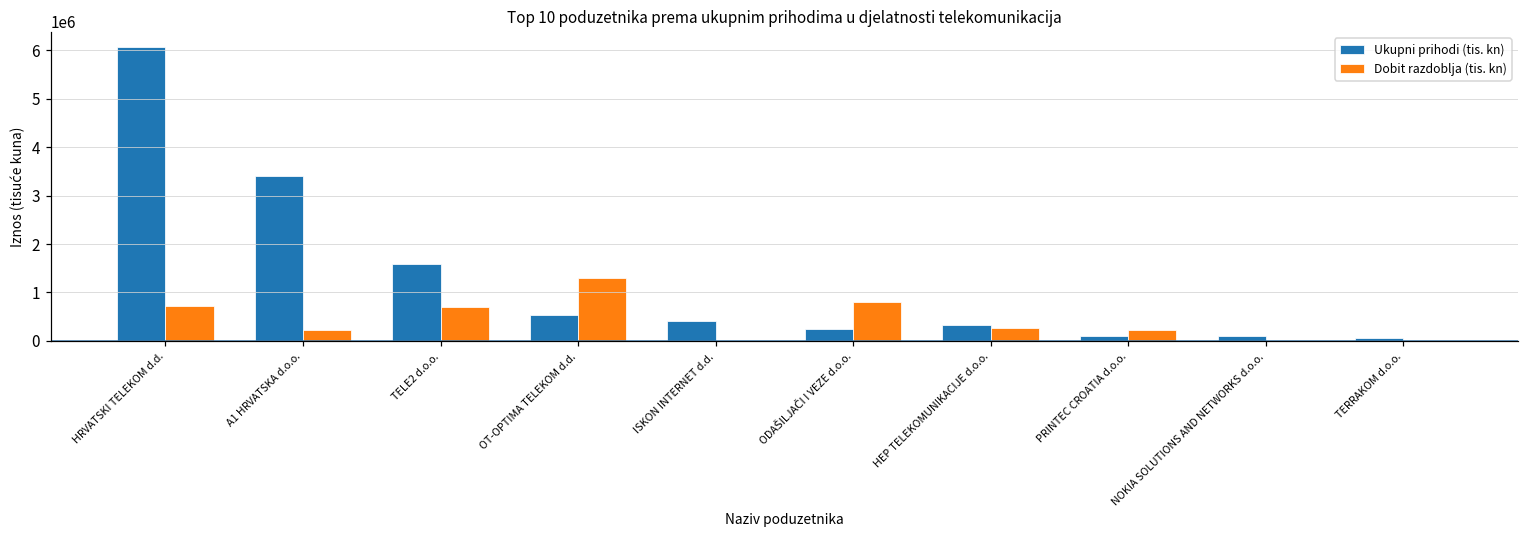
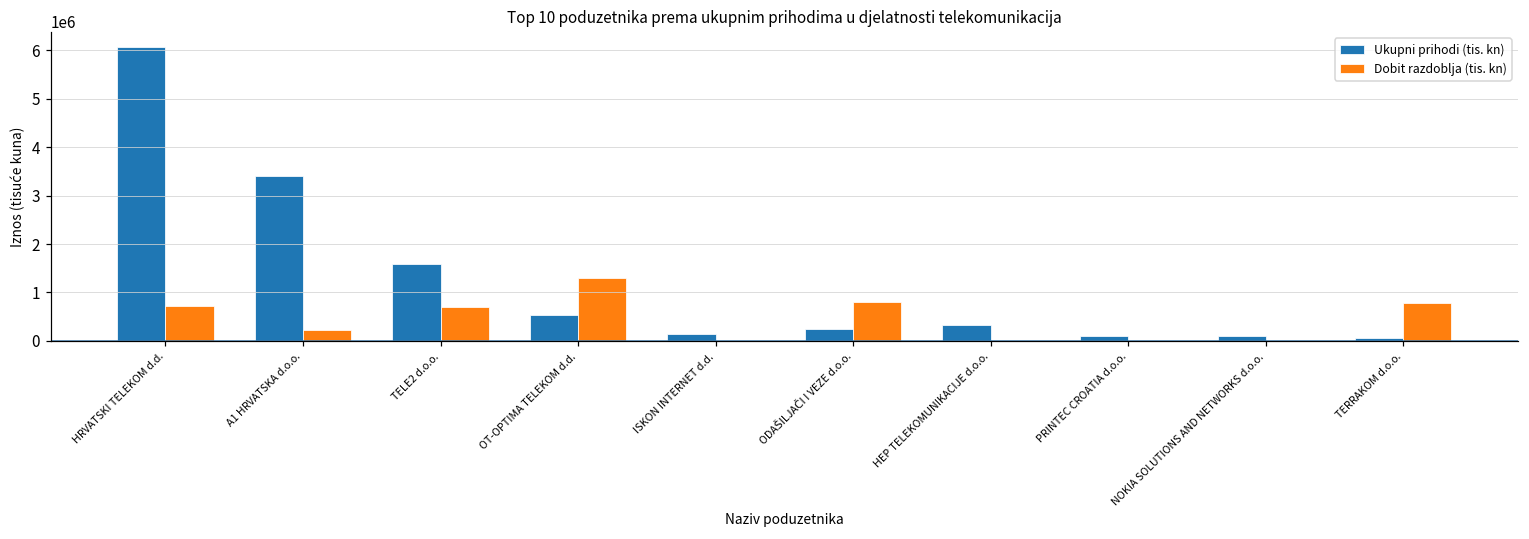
  {
    "Ukupni prihodi (tis. kn)": {
      "HRVATSKI TELEKOM d.d.": 6100000,
      "A1 HRVATSKA d.o.o.": 3400000,
      "TELE2 d.o.o.": 1600000,
      "OT-OPTIMA TELEKOM d.d.": 500000,
-     "ISKON INTERNET d.d.": 400000,
+     "ISKON INTERNET d.d.": 100000,
      "ODAŠILJAČI I VEZE d.o.o.": 300000,
      "HEP TELEKOMUNIKACIJE d.o.o.": 300000,
      "PRINTEC CROATIA d.o.o.": 100000,
      "NOKIA SOLUTIONS AND NETWORKS d.o.o.": 100000
    },
    "Dobit razdoblja (tis. kn)": {
      "HRVATSKI TELEKOM d.d.": 700000,
      "A1 HRVATSKA d.o.o.": 200000,
      "TELE2 d.o.o.": 700000,
      "OT-OPTIMA TELEKOM d.d.": 1300000,
      "ISKON INTERNET d.d.": 0,
      "ODAŠILJAČI I VEZE d.o.o.": 800000,
-     "HEP TELEKOMUNIKACIJE d.o.o.": 300000,
-     "PRINTEC CROATIA d.o.o.": 200000,
-     "TERRAKOM d.o.o.": 0
+     "HEP TELEKOMUNIKACIJE d.o.o.": 0,
+     "PRINTEC CROATIA d.o.o.": 0,
+     "TERRAKOM d.o.o.": 800000
    }
  }
